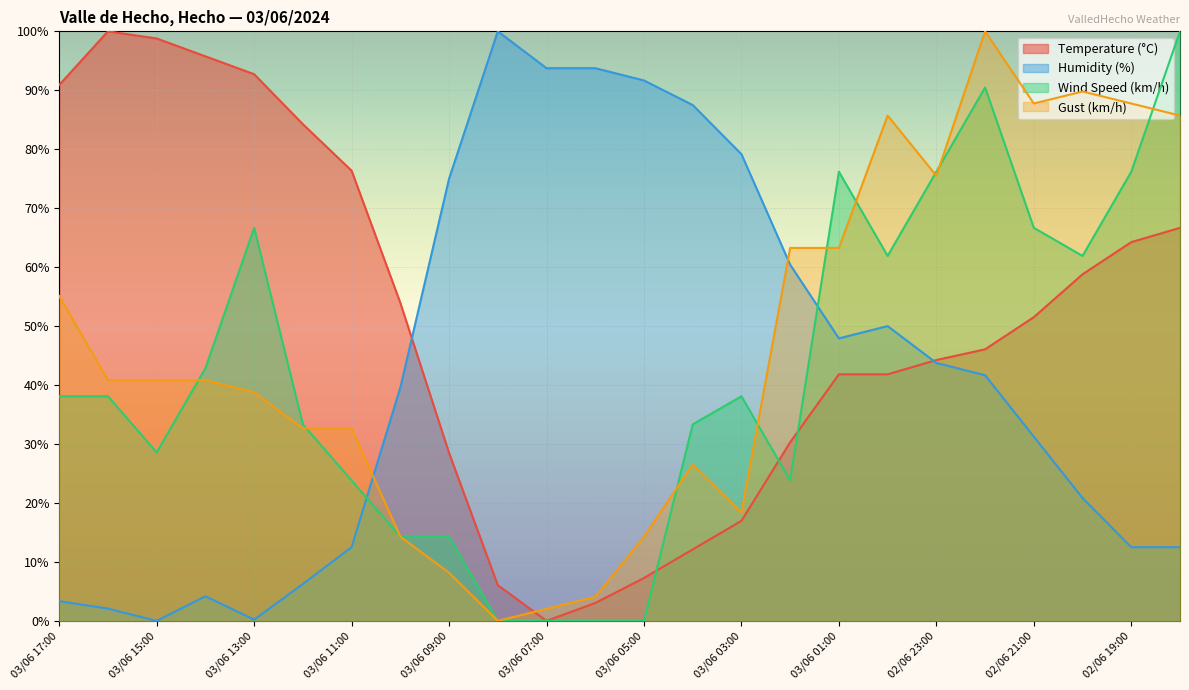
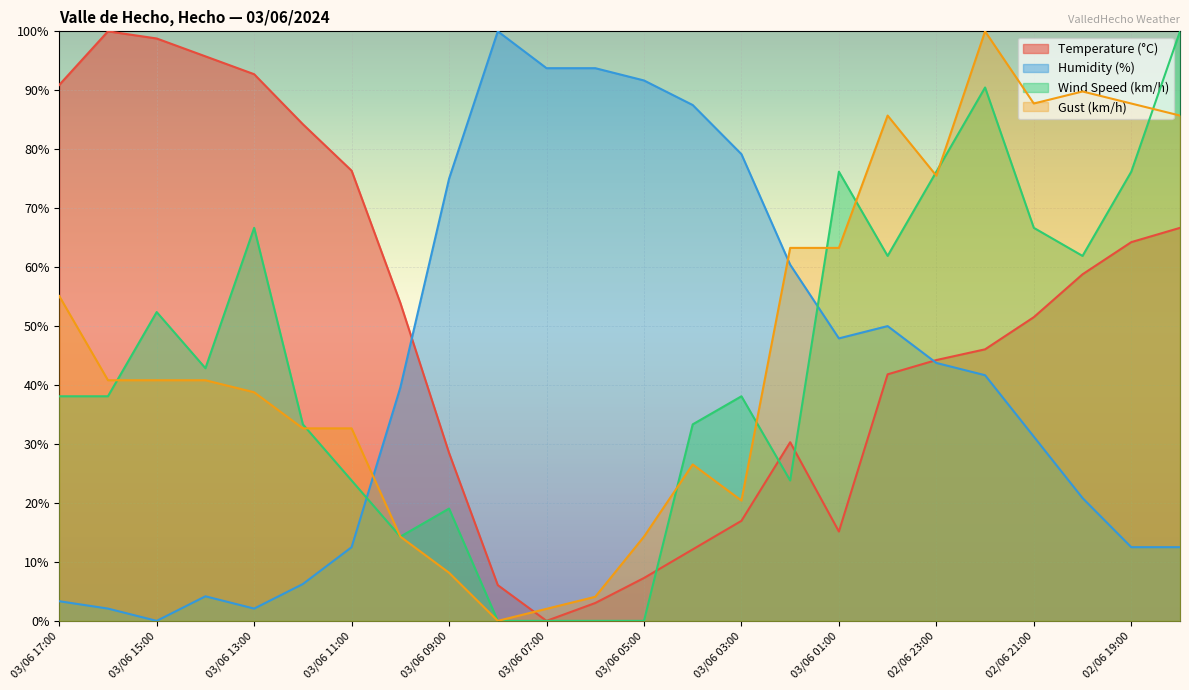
  {
    "Temperature (°C)": {
      "03/06 17:00": "91%",
      "03/06 15:00": "99%",
      "03/06 13:00": "93%",
      "03/06 11:00": "76%",
      "03/06 09:00": "28%",
      "03/06 05:00": "7%",
      "03/06 03:00": "17%",
-     "03/06 01:00": "42%",
+     "03/06 01:00": "15%",
      "02/06 23:00": "44%",
      "02/06 21:00": "52%",
      "02/06 19:00": "64%"
    },
    "Humidity (%)": {
      "03/06 17:00": "3%",
      "03/06 15:00": "0%",
-     "03/06 13:00": "0%",
+     "03/06 13:00": "2%",
      "03/06 11:00": "13%",
      "03/06 09:00": "75%",
      "03/06 07:00": "94%",
      "03/06 05:00": "92%",
      "03/06 03:00": "79%",
      "03/06 01:00": "48%",
      "02/06 23:00": "44%",
      "02/06 21:00": "31%",
      "02/06 19:00": "13%"
    },
    "Wind Speed (km/h)": {
      "03/06 17:00": "38%",
-     "03/06 15:00": "29%",
+     "03/06 15:00": "52%",
      "03/06 13:00": "67%",
      "03/06 11:00": "24%",
-     "03/06 09:00": "14%",
+     "03/06 09:00": "19%",
      "03/06 05:00": "0%",
      "03/06 03:00": "38%",
      "03/06 01:00": "76%",
      "02/06 23:00": "76%",
      "02/06 21:00": "67%",
      "02/06 19:00": "76%"
    },
    "Gust (km/h)": {
      "03/06 17:00": "55%",
      "03/06 15:00": "41%",
      "03/06 13:00": "39%",
      "03/06 11:00": "33%",
      "03/06 09:00": "8%",
      "03/06 07:00": "2%",
      "03/06 05:00": "14%",
-     "03/06 03:00": "18%",
+     "03/06 03:00": "20%",
      "03/06 01:00": "63%",
      "02/06 23:00": "76%"
    }
  }
